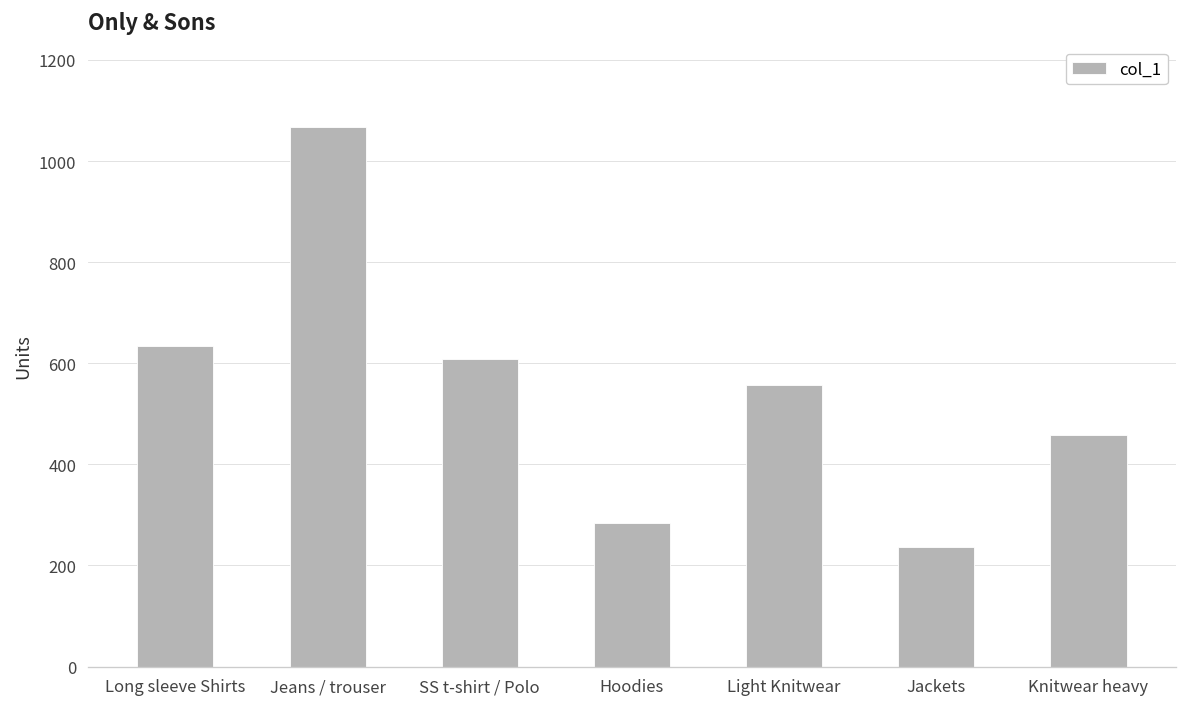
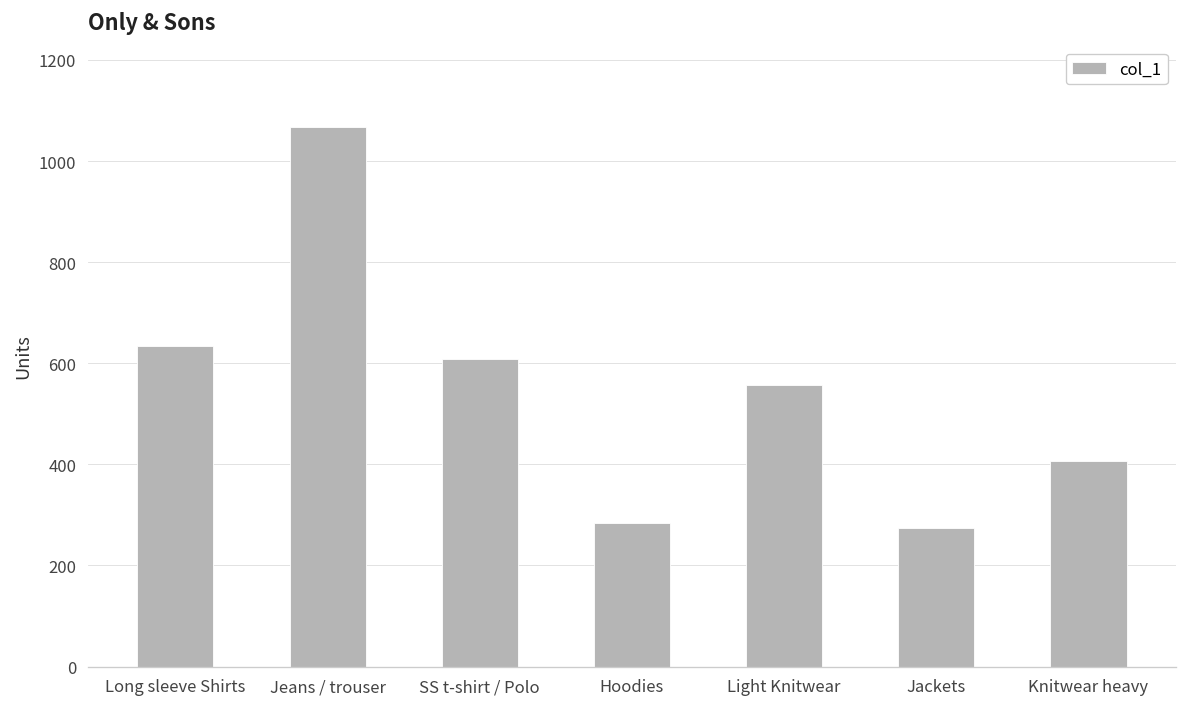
  {
    "Long sleeve Shirts": 630,
    "Jeans / trouser": 1070,
    "SS t-shirt / Polo": 610,
    "Hoodies": 280,
    "Light Knitwear": 560,
-   "Jackets": 240,
-   "Knitwear heavy": 460
+   "Jackets": 280,
+   "Knitwear heavy": 410
  }
